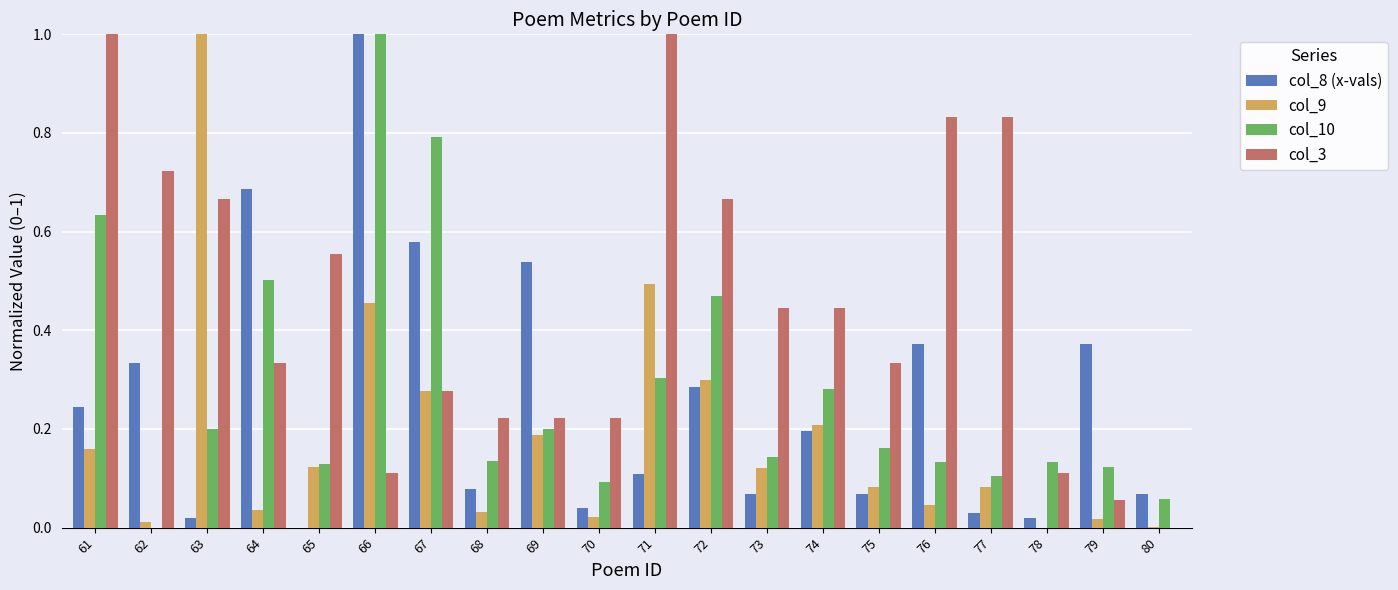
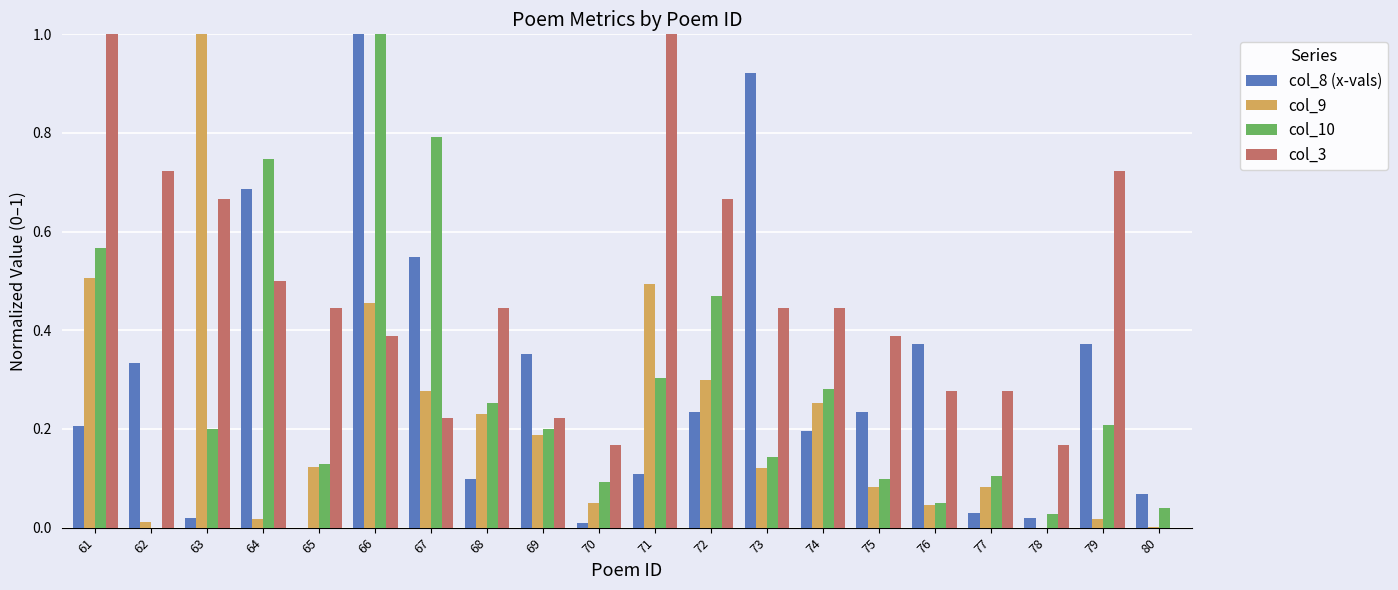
  {
    "col_8 (x-vals)": {
-     "61": 0.25,
+     "61": 0.21,
      "62": 0.33,
      "63": 0.02,
      "64": 0.69,
      "65": 0.00,
      "66": 1.00,
-     "67": 0.58,
-     "68": 0.08,
-     "69": 0.54,
-     "70": 0.04,
+     "67": 0.55,
+     "68": 0.10,
+     "69": 0.35,
+     "70": 0.01,
      "71": 0.11,
-     "72": 0.28,
-     "73": 0.07,
+     "72": 0.24,
+     "73": 0.92,
      "74": 0.20,
-     "75": 0.07,
+     "75": 0.24,
      "76": 0.37,
      "77": 0.03,
      "78": 0.02,
      "79": 0.37,
      "80": 0.07
    },
    "col_9": {
-     "61": 0.16,
+     "61": 0.51,
      "62": 0.01,
      "63": 1.00,
-     "64": 0.04,
+     "64": 0.02,
      "65": 0.12,
      "66": 0.46,
      "67": 0.28,
-     "68": 0.03,
+     "68": 0.23,
      "69": 0.19,
-     "70": 0.02,
+     "70": 0.05,
      "71": 0.49,
      "72": 0.30,
      "73": 0.12,
-     "74": 0.21,
+     "74": 0.25,
      "75": 0.08,
      "76": 0.05,
      "77": 0.08,
      "78": 0.00,
      "79": 0.02
    },
    "col_10": {
-     "61": 0.63,
+     "61": 0.57,
      "62": 0.00,
      "63": 0.20,
-     "64": 0.50,
+     "64": 0.75,
      "65": 0.13,
      "66": 1.00,
      "67": 0.79,
-     "68": 0.14,
+     "68": 0.25,
      "69": 0.20,
      "70": 0.09,
      "71": 0.30,
      "72": 0.47,
      "73": 0.14,
      "74": 0.28,
-     "75": 0.16,
-     "76": 0.13,
+     "75": 0.10,
+     "76": 0.05,
      "77": 0.11,
-     "78": 0.13,
-     "79": 0.12,
-     "80": 0.06
+     "78": 0.03,
+     "79": 0.21,
+     "80": 0.04
    },
    "col_3": {
      "61": 1.00,
      "62": 0.72,
      "63": 0.67,
-     "64": 0.33,
-     "65": 0.56,
-     "66": 0.11,
-     "67": 0.28,
-     "68": 0.22,
+     "64": 0.50,
+     "65": 0.44,
+     "66": 0.39,
+     "67": 0.22,
+     "68": 0.44,
      "69": 0.22,
-     "70": 0.22,
+     "70": 0.17,
      "71": 1.00,
      "72": 0.67,
      "73": 0.44,
      "74": 0.44,
-     "75": 0.33,
-     "76": 0.83,
-     "77": 0.83,
-     "78": 0.11,
-     "79": 0.06,
+     "75": 0.39,
+     "76": 0.28,
+     "77": 0.28,
+     "78": 0.17,
+     "79": 0.72,
      "80": 0.00
    }
  }
